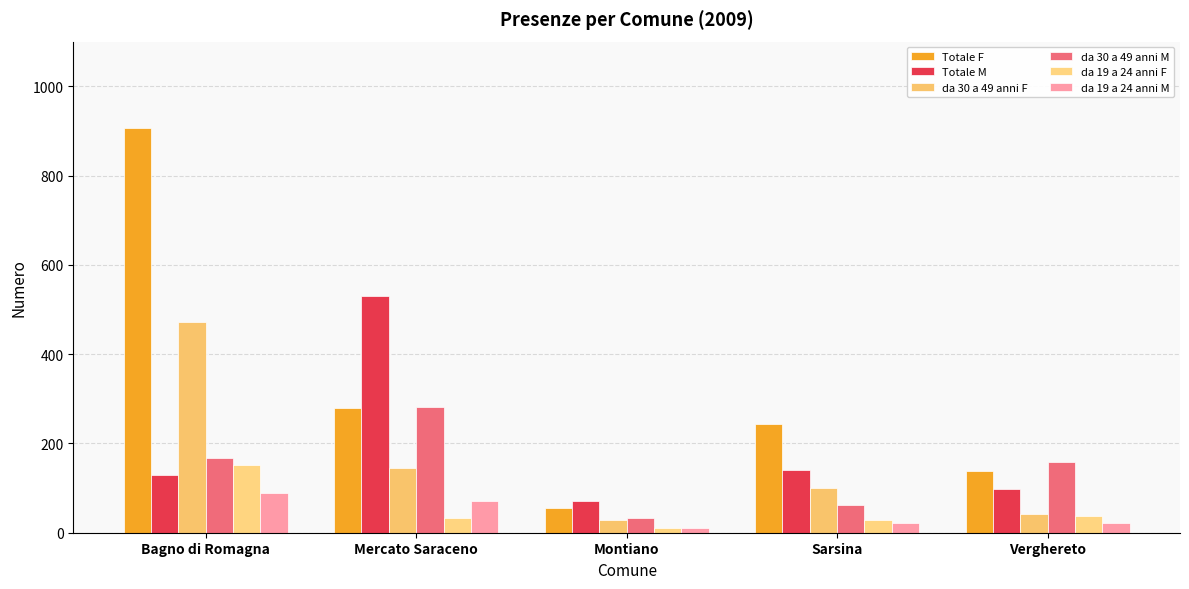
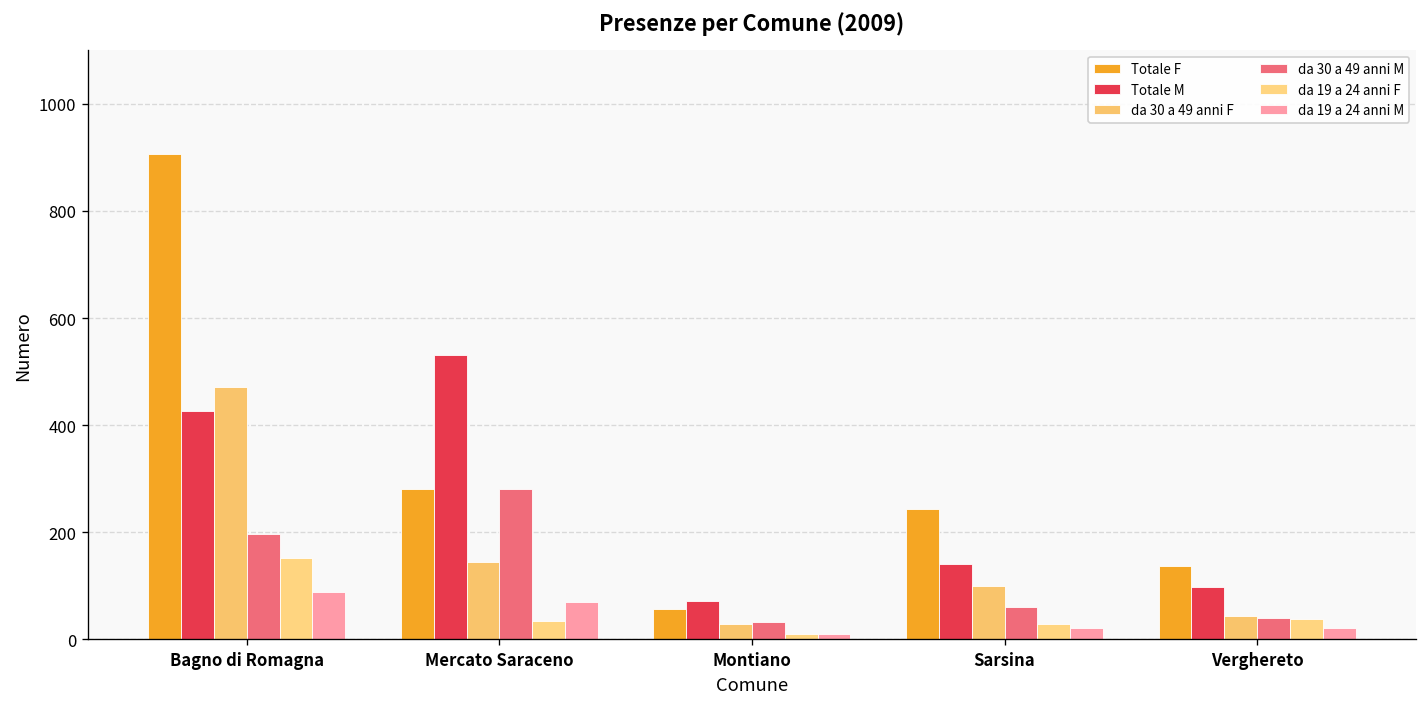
  {
    "Totale F": {
      "Bagno di Romagna": 910,
      "Mercato Saraceno": 280,
      "Montiano": 60,
      "Sarsina": 240,
      "Verghereto": 140
    },
    "Totale M": {
-     "Bagno di Romagna": 130,
+     "Bagno di Romagna": 430,
      "Mercato Saraceno": 530,
      "Montiano": 70,
      "Sarsina": 140,
      "Verghereto": 100
    },
    "da 30 a 49 anni M": {
-     "Bagno di Romagna": 170,
+     "Bagno di Romagna": 200,
      "Mercato Saraceno": 280,
      "Montiano": 30,
      "Sarsina": 60,
-     "Verghereto": 160
+     "Verghereto": 40
    },
    "da 19 a 24 anni M": {
      "Bagno di Romagna": 90,
      "Mercato Saraceno": 70,
      "Montiano": 10,
      "Sarsina": 20,
      "Verghereto": 20
    }
  }
